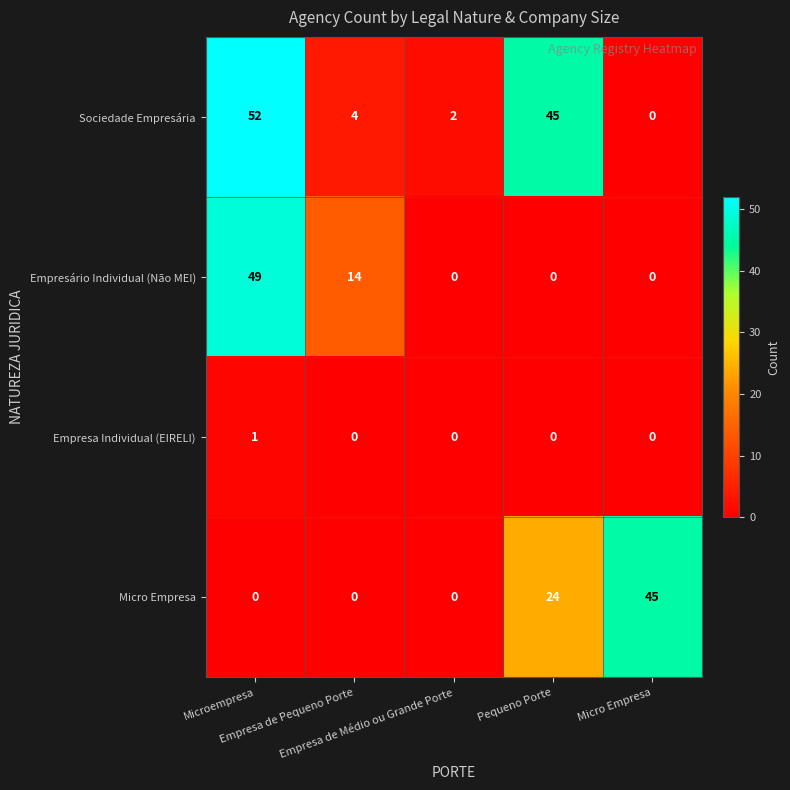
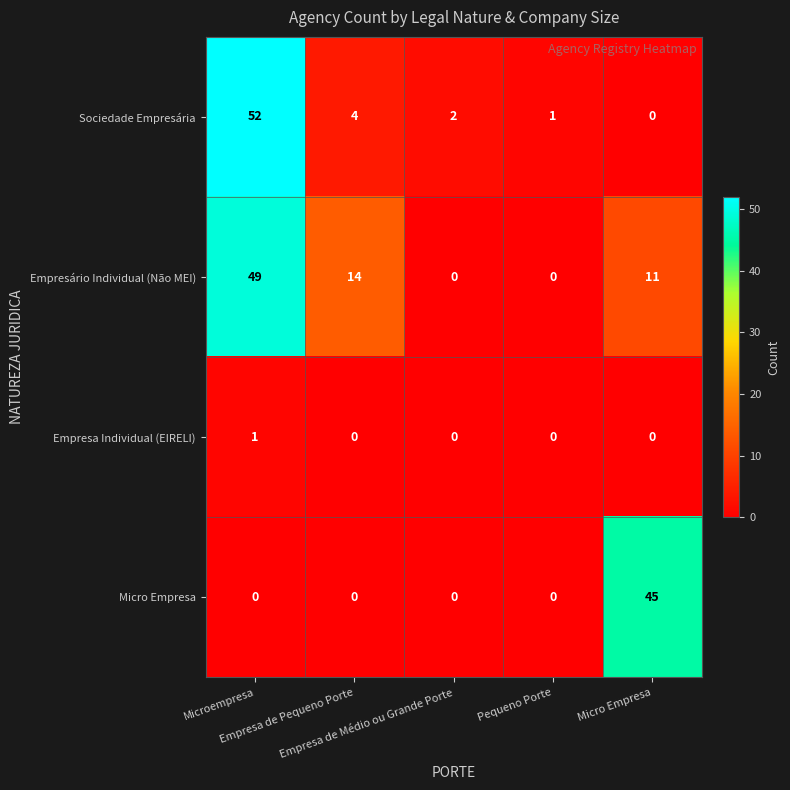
  {
    "Sociedade Empresária": {
      "Microempresa": 52,
      "Empresa de Pequeno Porte": 4,
      "Empresa de Médio ou Grande Porte": 2,
-     "Pequeno Porte": 45
+     "Pequeno Porte": 1
    },
    "Empresário Individual (Não MEI)": {
      "Microempresa": 49,
      "Empresa de Pequeno Porte": 14,
      "Empresa de Médio ou Grande Porte": 0,
      "Pequeno Porte": 0,
-     "Micro Empresa": 0
+     "Micro Empresa": 11
    },
    "Empresa Individual (EIRELI)": {
      "Microempresa": 1,
      "Empresa de Pequeno Porte": 0,
      "Empresa de Médio ou Grande Porte": 0,
      "Pequeno Porte": 0,
      "Micro Empresa": 0
    },
    "Micro Empresa": {
      "Microempresa": 0,
      "Empresa de Pequeno Porte": 0,
      "Empresa de Médio ou Grande Porte": 0,
-     "Pequeno Porte": 24,
+     "Pequeno Porte": 0,
      "Micro Empresa": 45
    }
  }
